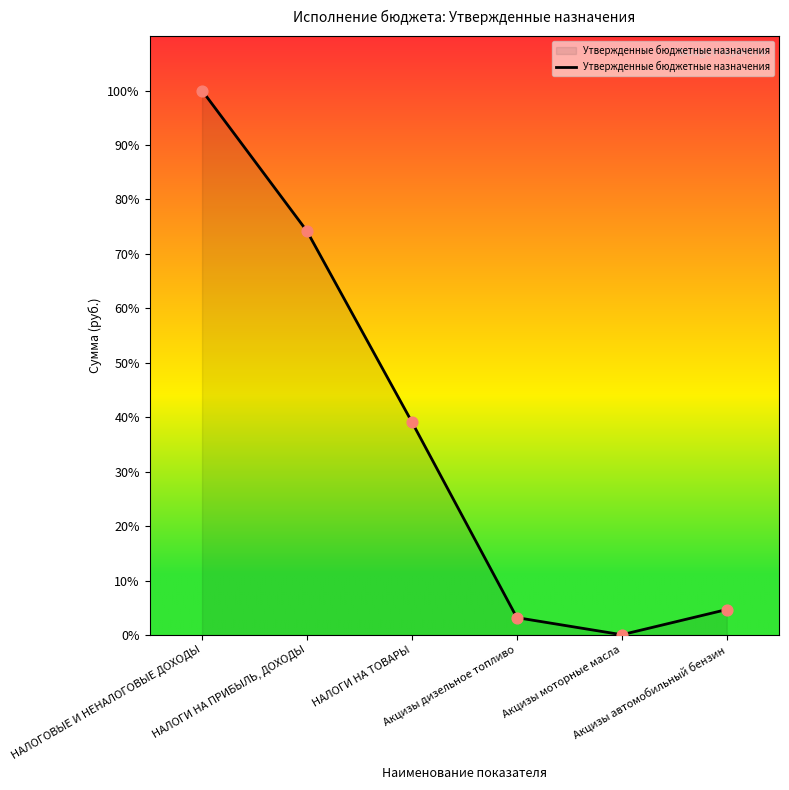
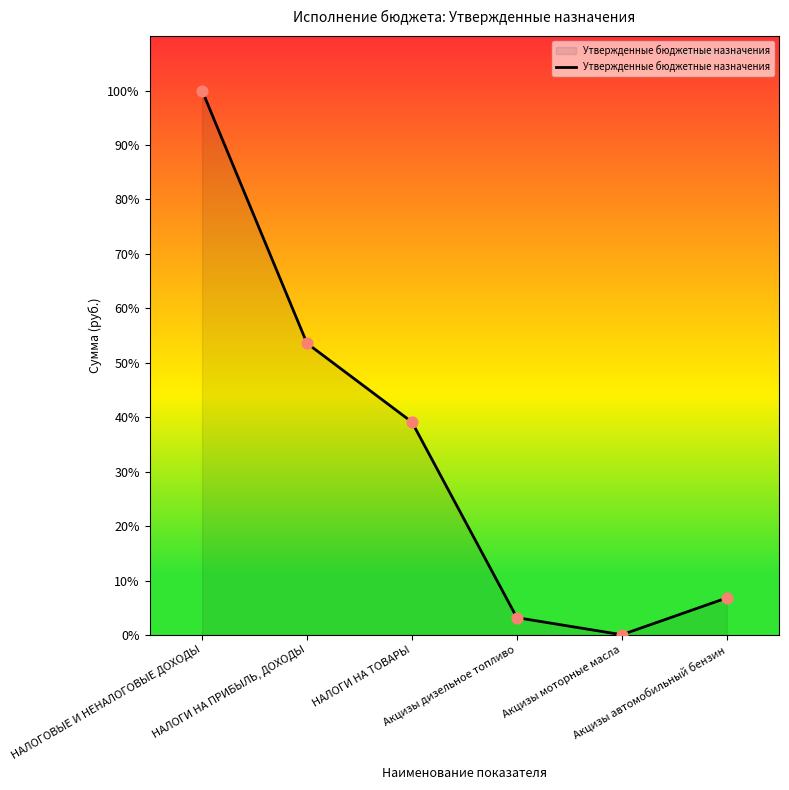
  {
    "НАЛОГОВЫЕ И НЕНАЛОГОВЫЕ ДОХОДЫ": "100%",
-   "НАЛОГИ НА ПРИБЫЛЬ, ДОХОДЫ": "74%",
+   "НАЛОГИ НА ПРИБЫЛЬ, ДОХОДЫ": "54%",
    "НАЛОГИ НА ТОВАРЫ": "39%",
    "Акцизы дизельное топливо": "3%",
    "Акцизы моторные масла": "0%",
-   "Акцизы автомобильный бензин": "5%"
+   "Акцизы автомобильный бензин": "7%"
  }
